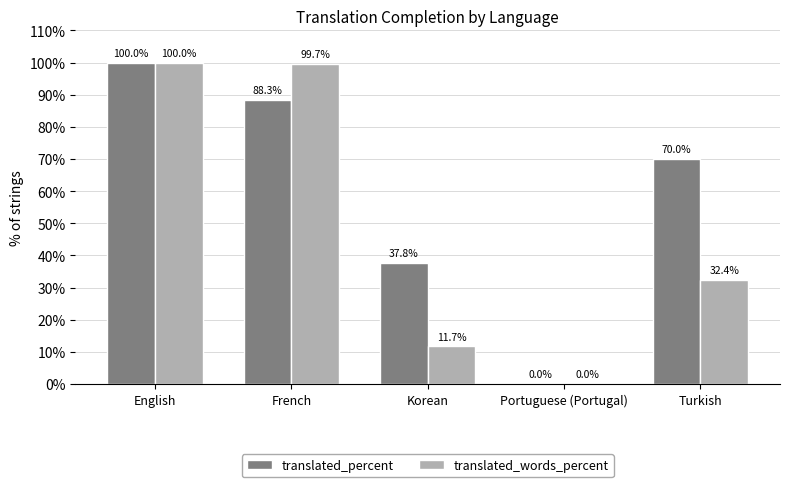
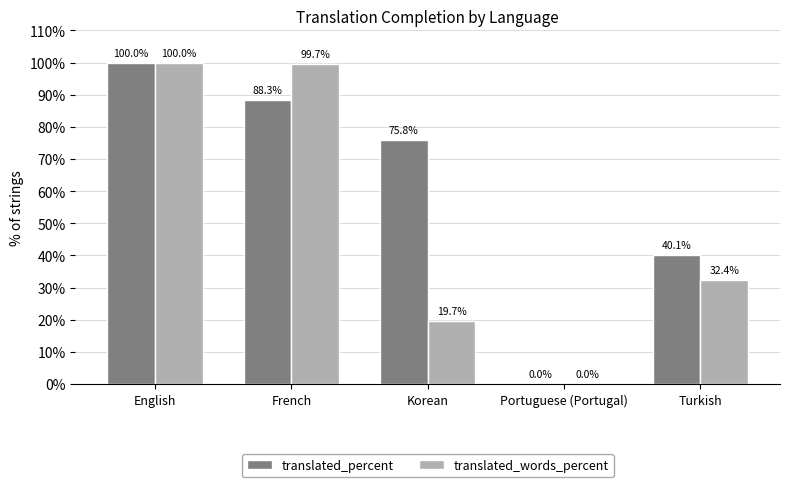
  {
    "translated_percent": {
      "English": "100.0%",
      "French": "88.3%",
-     "Korean": "37.8%",
+     "Korean": "75.8%",
      "Portuguese (Portugal)": "0.0%",
-     "Turkish": "70.0%"
+     "Turkish": "40.1%"
    },
    "translated_words_percent": {
      "English": "100.0%",
      "French": "99.7%",
-     "Korean": "11.7%",
+     "Korean": "19.7%",
      "Portuguese (Portugal)": "0.0%",
      "Turkish": "32.4%"
    }
  }
